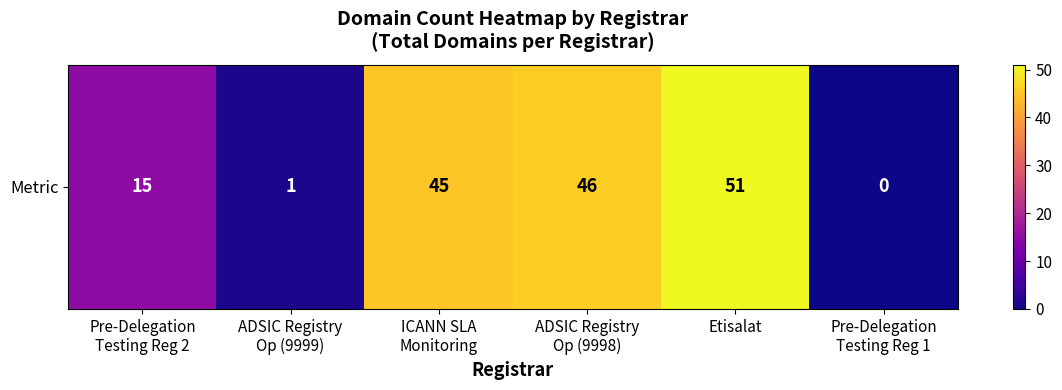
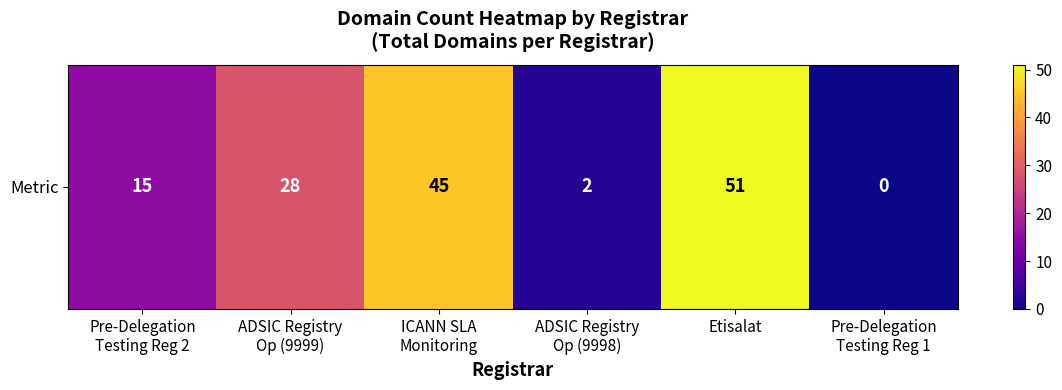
  {
    "Metric": {
      "Pre-Delegation Testing Reg 2": 15,
-     "ADSIC Registry Op (9999)": 1,
+     "ADSIC Registry Op (9999)": 28,
      "ICANN SLA Monitoring": 45,
-     "ADSIC Registry Op (9998)": 46,
+     "ADSIC Registry Op (9998)": 2,
      "Etisalat": 51,
      "Pre-Delegation Testing Reg 1": 0
    }
  }
